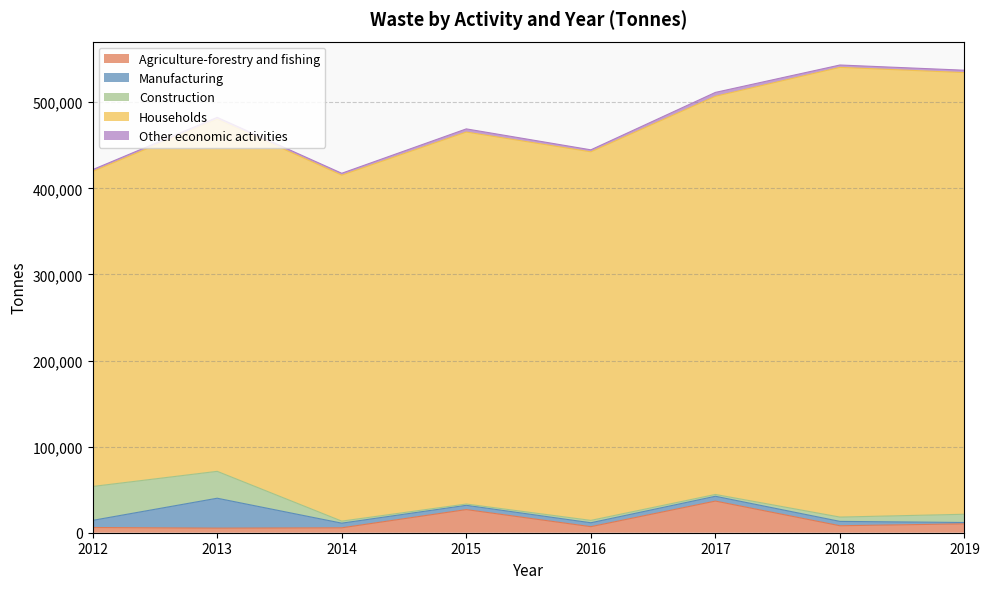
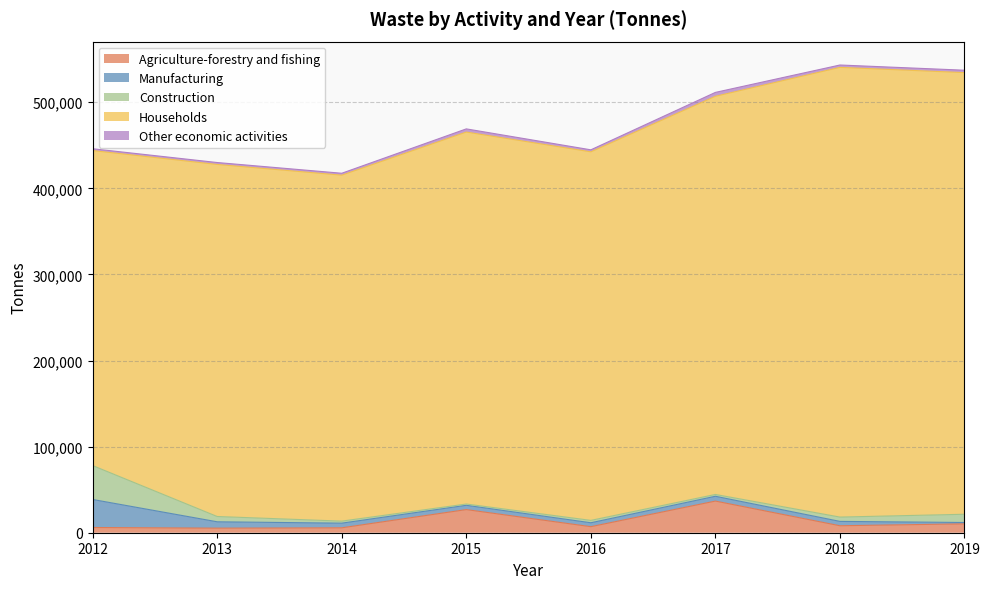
  {
    "Agriculture-forestry and fishing": {
      "2012": "10,000",
      "2013": "10,000",
      "2014": "10,000",
      "2015": "30,000",
      "2016": "10,000",
      "2017": "40,000",
      "2018": "10,000"
    },
    "Manufacturing": {
-     "2012": "10,000",
-     "2013": "30,000",
+     "2012": "30,000",
+     "2013": "10,000",
      "2018": "10,000"
    },
    "Construction": {
      "2012": "40,000",
-     "2013": "30,000",
+     "2013": "10,000",
      "2018": "10,000",
      "2019": "10,000"
    },
    "Households": {
      "2015": "430,000",
      "2017": "460,000"
    },
    "Other economic activities": {
      "2015": "0",
      "2017": "0"
    }
  }
